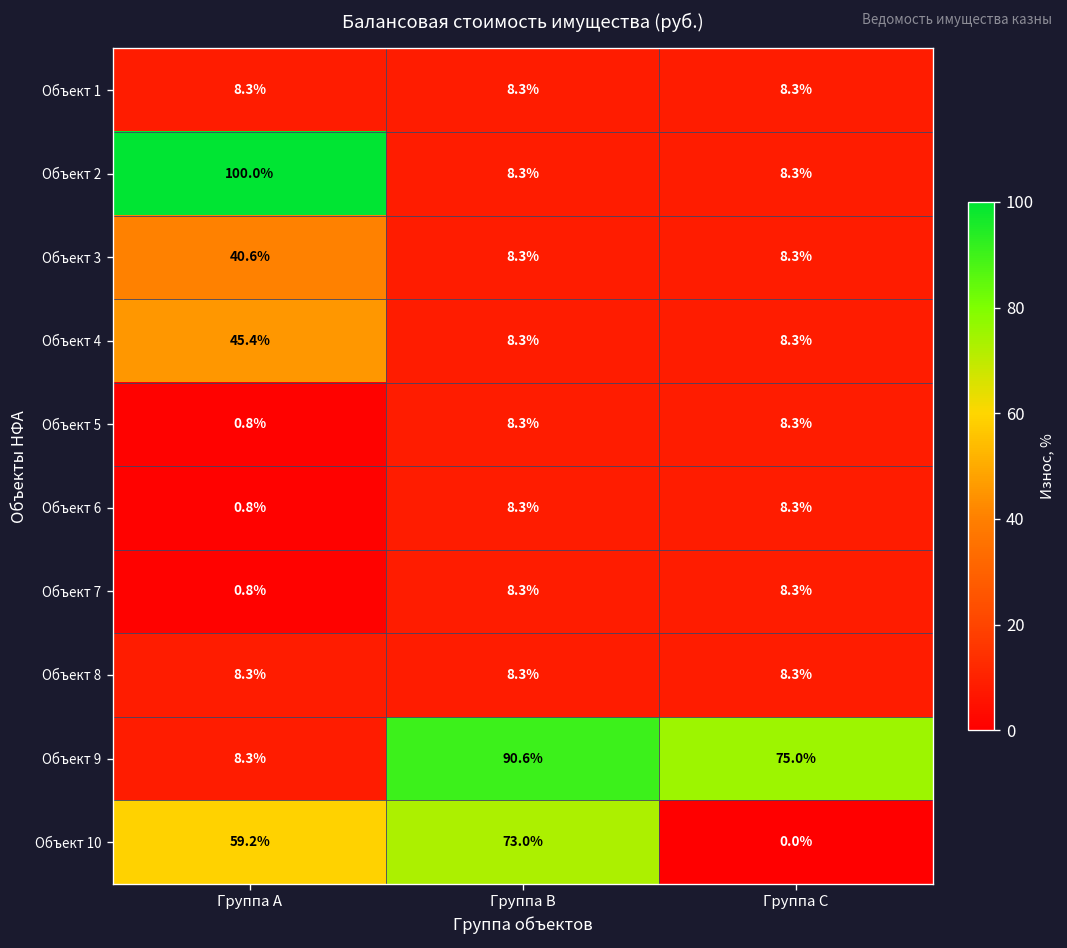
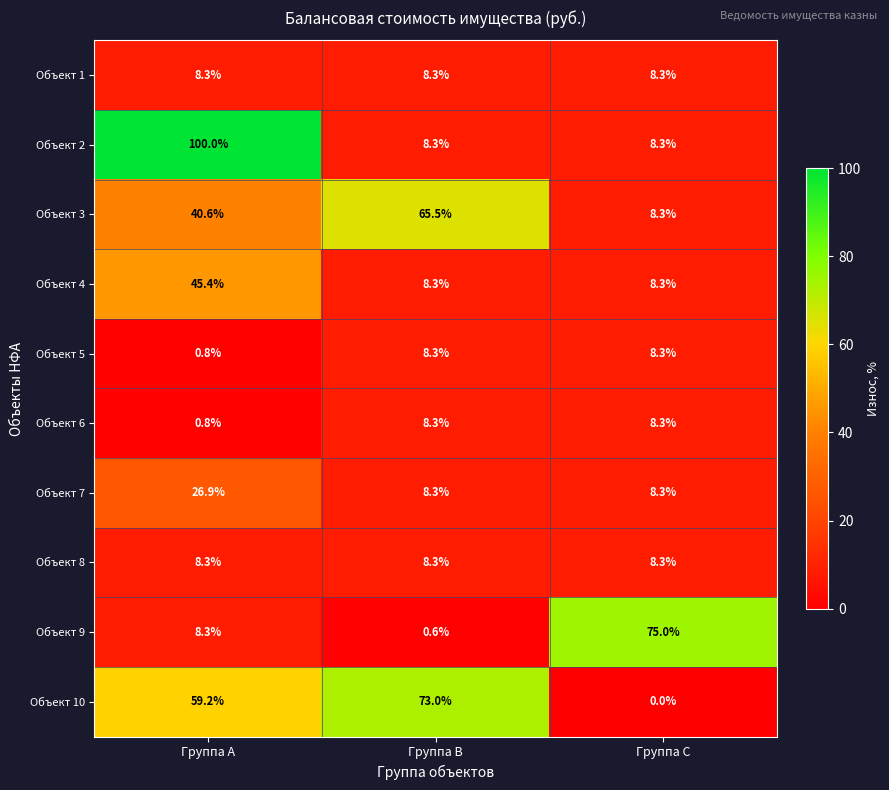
  {
    "Объект 1": {
      "Группа A": "8.3%",
      "Группа B": "8.3%",
      "Группа C": "8.3%"
    },
    "Объект 2": {
      "Группа A": "100.0%",
      "Группа B": "8.3%",
      "Группа C": "8.3%"
    },
    "Объект 3": {
      "Группа A": "40.6%",
-     "Группа B": "8.3%",
+     "Группа B": "65.5%",
      "Группа C": "8.3%"
    },
    "Объект 4": {
      "Группа A": "45.4%",
      "Группа B": "8.3%",
      "Группа C": "8.3%"
    },
    "Объект 5": {
      "Группа A": "0.8%",
      "Группа B": "8.3%",
      "Группа C": "8.3%"
    },
    "Объект 6": {
      "Группа A": "0.8%",
      "Группа B": "8.3%",
      "Группа C": "8.3%"
    },
    "Объект 7": {
-     "Группа A": "0.8%",
+     "Группа A": "26.9%",
      "Группа B": "8.3%",
      "Группа C": "8.3%"
    },
    "Объект 8": {
      "Группа A": "8.3%",
      "Группа B": "8.3%",
      "Группа C": "8.3%"
    },
    "Объект 9": {
      "Группа A": "8.3%",
-     "Группа B": "90.6%",
+     "Группа B": "0.6%",
      "Группа C": "75.0%"
    },
    "Объект 10": {
      "Группа A": "59.2%",
      "Группа B": "73.0%",
      "Группа C": "0.0%"
    }
  }
